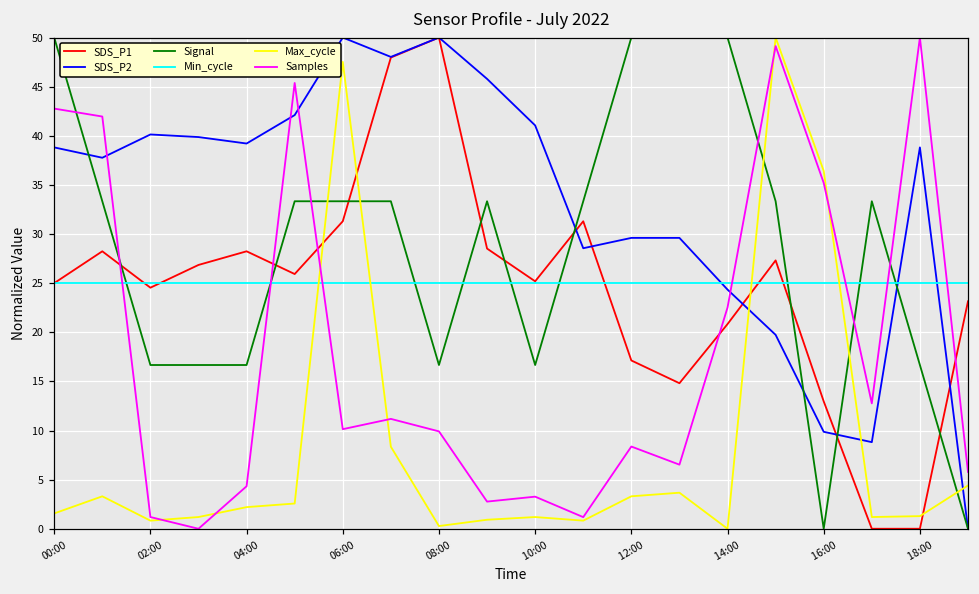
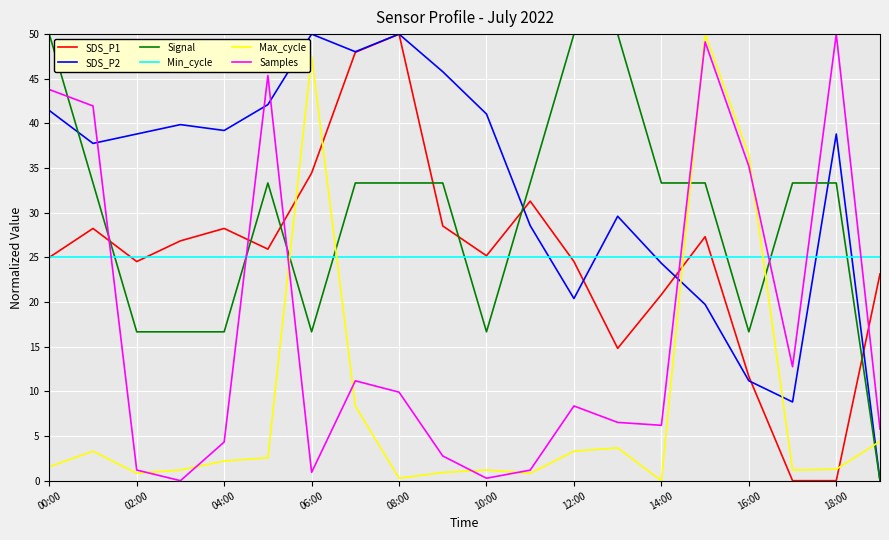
  {
    "SDS_P1": {
      "02:00": 25,
      "04:00": 28,
-     "06:00": 31,
-     "12:00": 17,
+     "06:00": 34,
+     "12:00": 25,
      "14:00": 21,
-     "16:00": 13,
+     "16:00": 12,
      "18:00": 0
    },
    "SDS_P2": {
-     "00:00": 39,
-     "02:00": 40,
+     "00:00": 41,
+     "02:00": 39,
      "04:00": 39,
      "06:00": 50,
      "10:00": 41,
-     "12:00": 30,
+     "12:00": 20,
      "14:00": 24,
-     "16:00": 10,
+     "16:00": 11,
      "18:00": 39
    },
    "Signal": {
      "00:00": 50,
      "02:00": 17,
      "04:00": 17,
-     "06:00": 33,
-     "08:00": 17,
+     "06:00": 17,
+     "08:00": 33,
      "10:00": 17,
      "12:00": 50,
-     "14:00": 50,
-     "16:00": 0,
-     "18:00": 17
+     "14:00": 33,
+     "16:00": 17,
+     "18:00": 33
    },
    "Min_cycle": {
      "02:00": 25,
      "04:00": 25,
      "06:00": 25,
      "08:00": 25,
      "12:00": 25,
      "14:00": 25,
      "16:00": 25,
      "18:00": 25
    },
    "Max_cycle": {
      "00:00": 2,
      "02:00": 1,
      "04:00": 2,
      "06:00": 48,
      "08:00": 0,
      "10:00": 1,
      "12:00": 3,
      "14:00": 0,
      "16:00": 36,
      "18:00": 1
    },
    "Samples": {
-     "00:00": 43,
+     "00:00": 44,
      "02:00": 1,
      "04:00": 4,
-     "06:00": 10,
+     "06:00": 1,
      "08:00": 10,
-     "10:00": 3,
+     "10:00": 0,
      "12:00": 8,
-     "14:00": 23,
+     "14:00": 6,
      "16:00": 35,
      "18:00": 50
    }
  }
